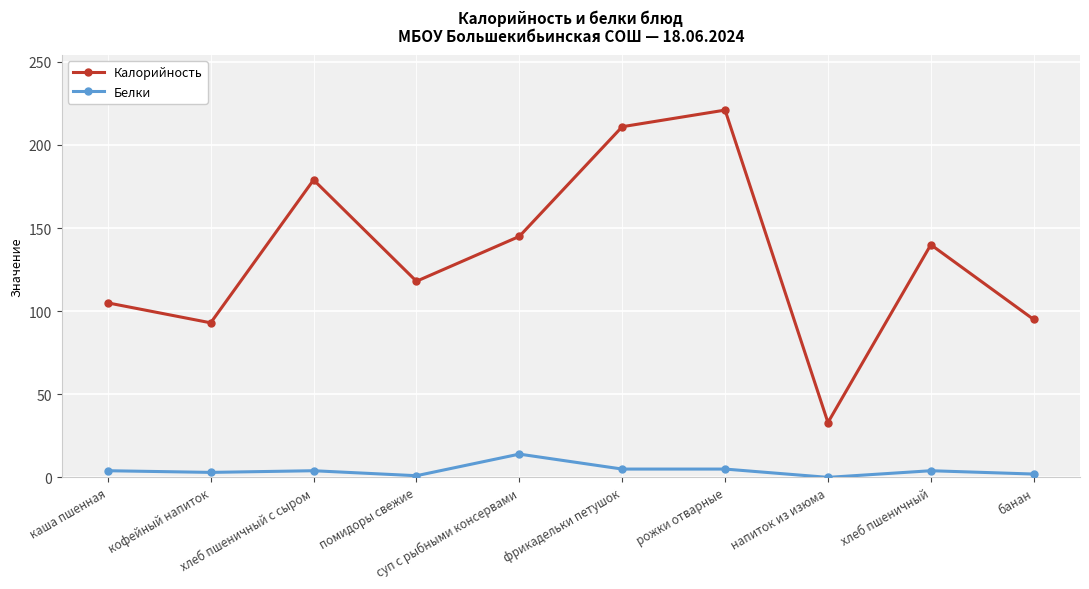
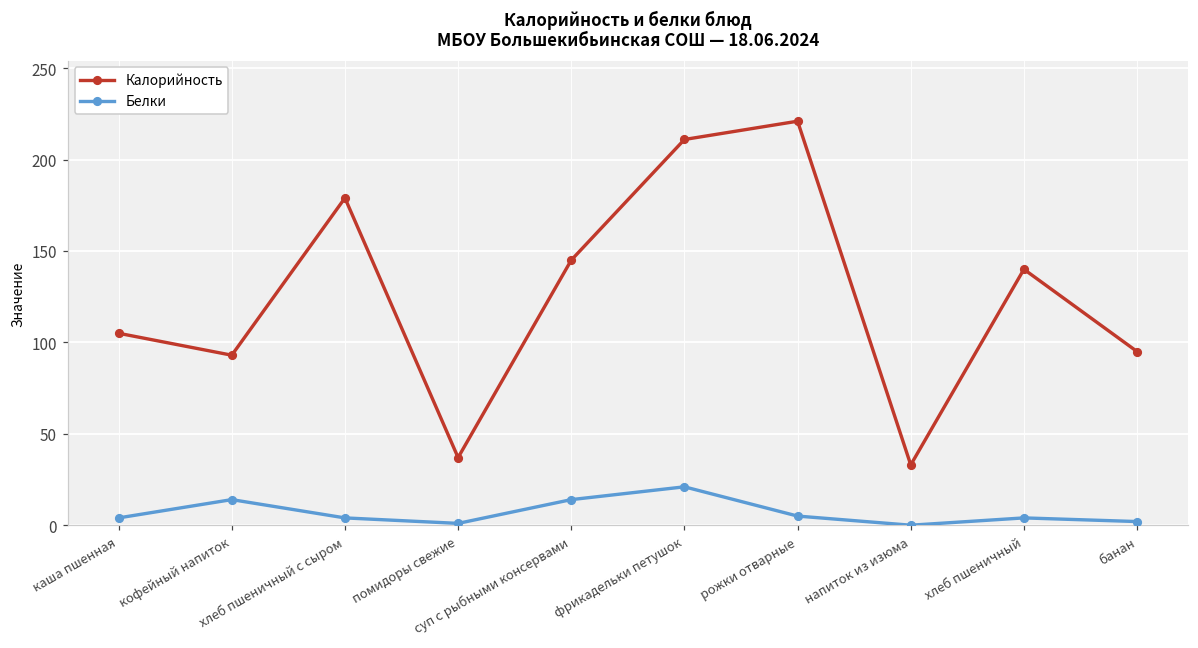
  {
    "Калорийность": {
      "каша пшенная": 105,
      "кофейный напиток": 93,
      "хлеб пшеничный с сыром": 179,
-     "помидоры свежие": 118,
+     "помидоры свежие": 37,
      "суп с рыбными консервами": 145,
      "фрикадельки петушок": 211,
      "рожки отварные": 221,
      "напиток из изюма": 33,
      "хлеб пшеничный": 140,
      "банан": 95
    },
    "Белки": {
      "каша пшенная": 4,
-     "кофейный напиток": 3,
+     "кофейный напиток": 14,
      "хлеб пшеничный с сыром": 4,
      "помидоры свежие": 1,
      "суп с рыбными консервами": 14,
-     "фрикадельки петушок": 5,
+     "фрикадельки петушок": 21,
      "рожки отварные": 5,
      "напиток из изюма": 0,
      "хлеб пшеничный": 4,
      "банан": 2
    }
  }
